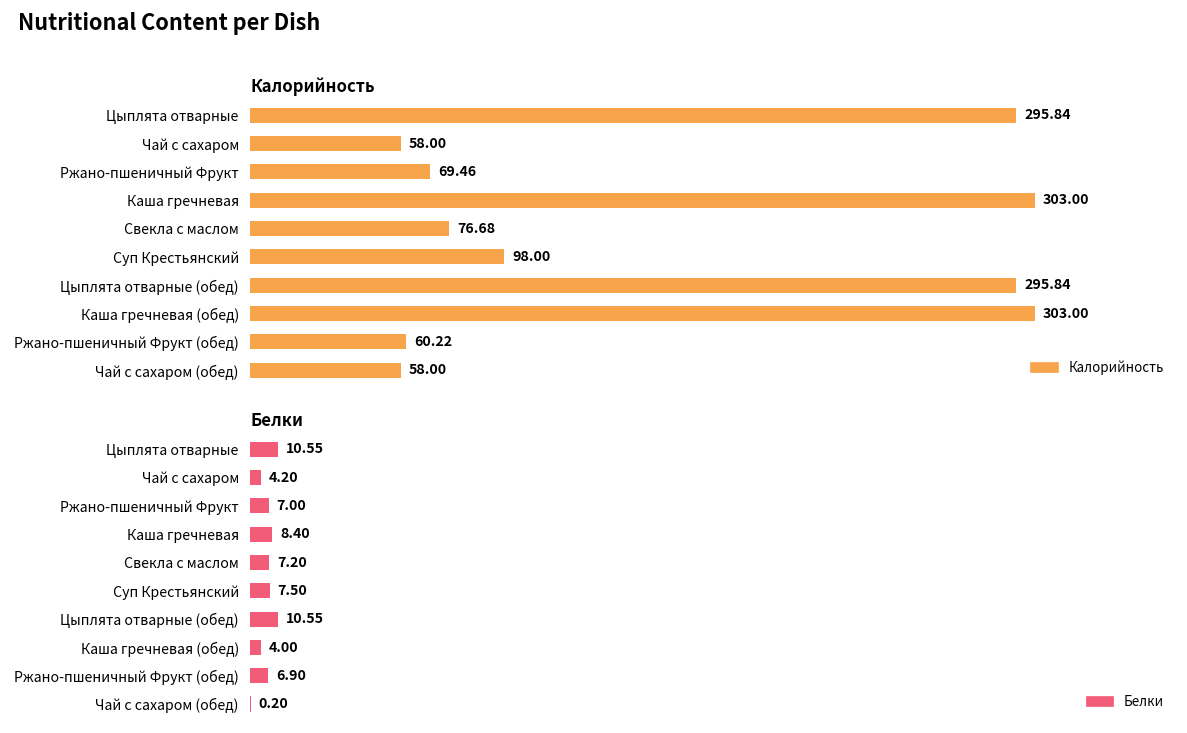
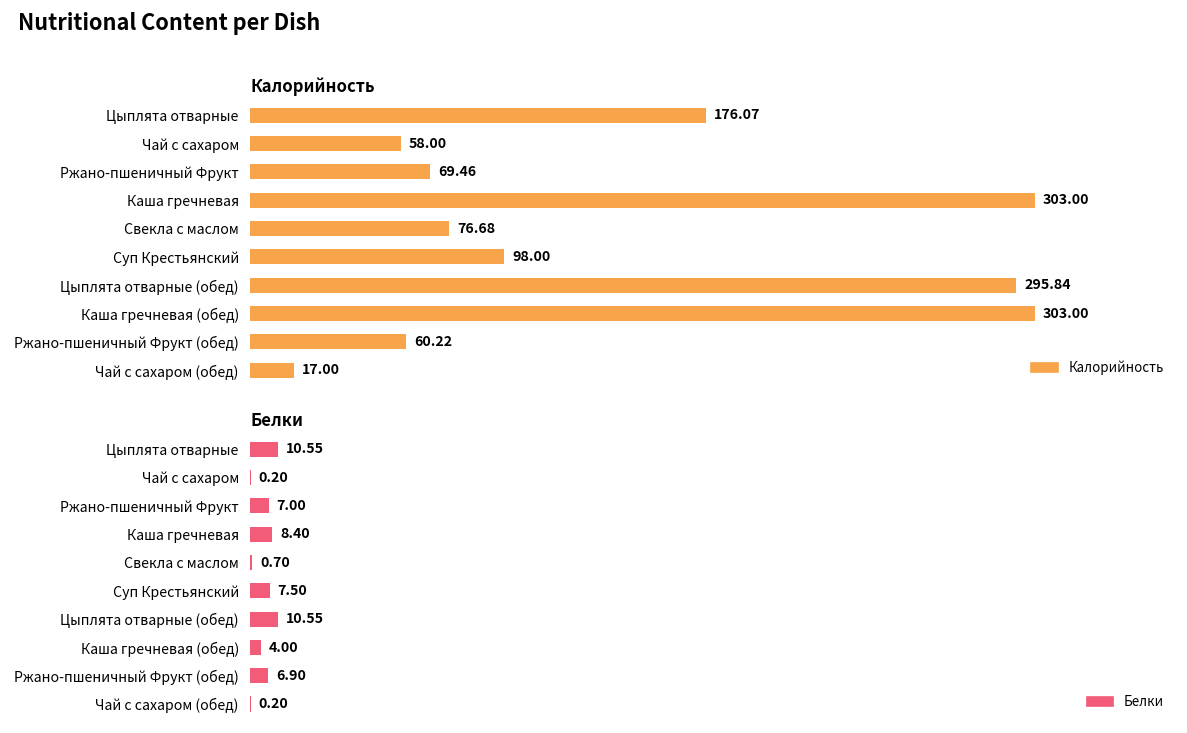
  {
    "Калорийность": {
-     "Цыплята отварные": 295.84,
+     "Цыплята отварные": 176.07,
      "Чай с сахаром": 58.00,
      "Ржано-пшеничный Фрукт": 69.46,
      "Каша гречневая": 303.00,
      "Свекла с маслом": 76.68,
      "Суп Крестьянский": 98.00,
      "Цыплята отварные (обед)": 295.84,
      "Каша гречневая (обед)": 303.00,
      "Ржано-пшеничный Фрукт (обед)": 60.22,
-     "Чай с сахаром (обед)": 58.00
+     "Чай с сахаром (обед)": 17.00
    },
    "Белки": {
      "Цыплята отварные": 10.55,
-     "Чай с сахаром": 4.20,
+     "Чай с сахаром": 0.20,
      "Ржано-пшеничный Фрукт": 7.00,
      "Каша гречневая": 8.40,
-     "Свекла с маслом": 7.20,
+     "Свекла с маслом": 0.70,
      "Суп Крестьянский": 7.50,
      "Цыплята отварные (обед)": 10.55,
      "Каша гречневая (обед)": 4.00,
      "Ржано-пшеничный Фрукт (обед)": 6.90,
      "Чай с сахаром (обед)": 0.20
    }
  }
